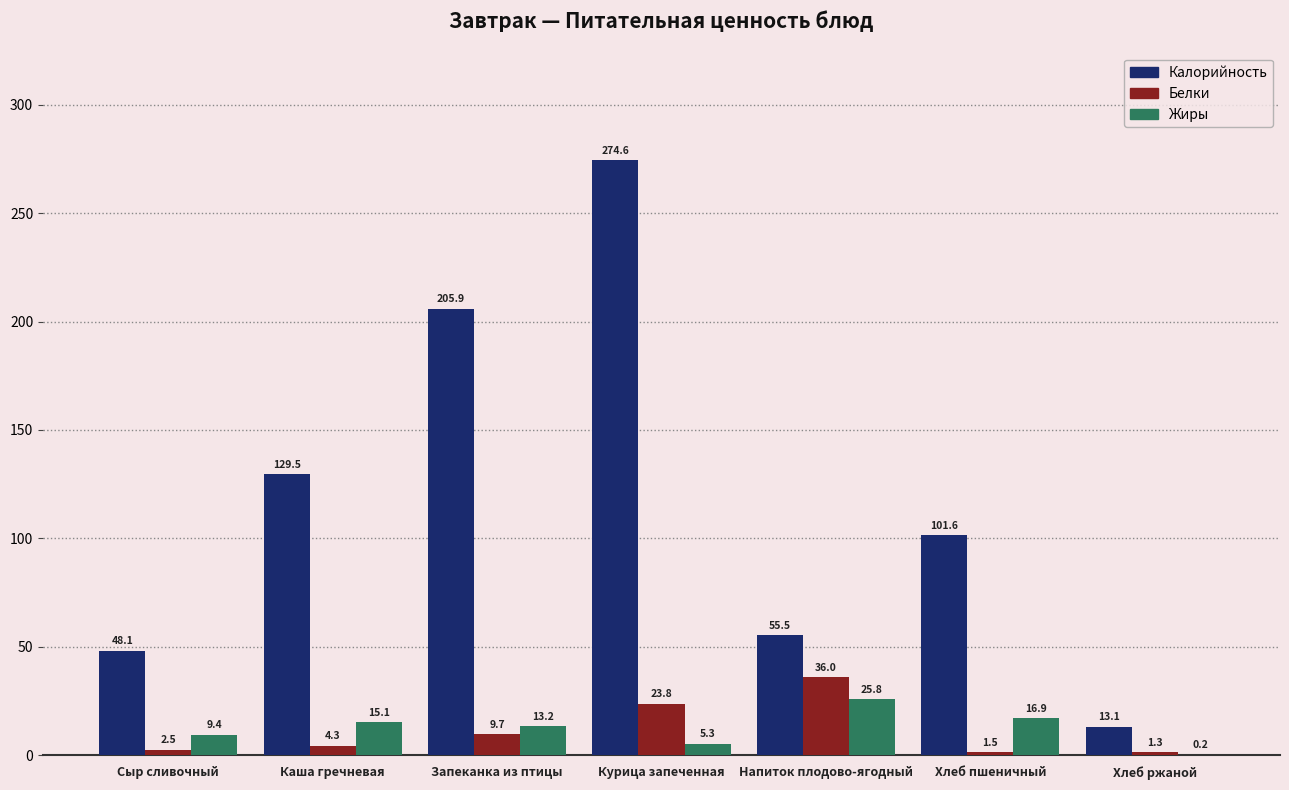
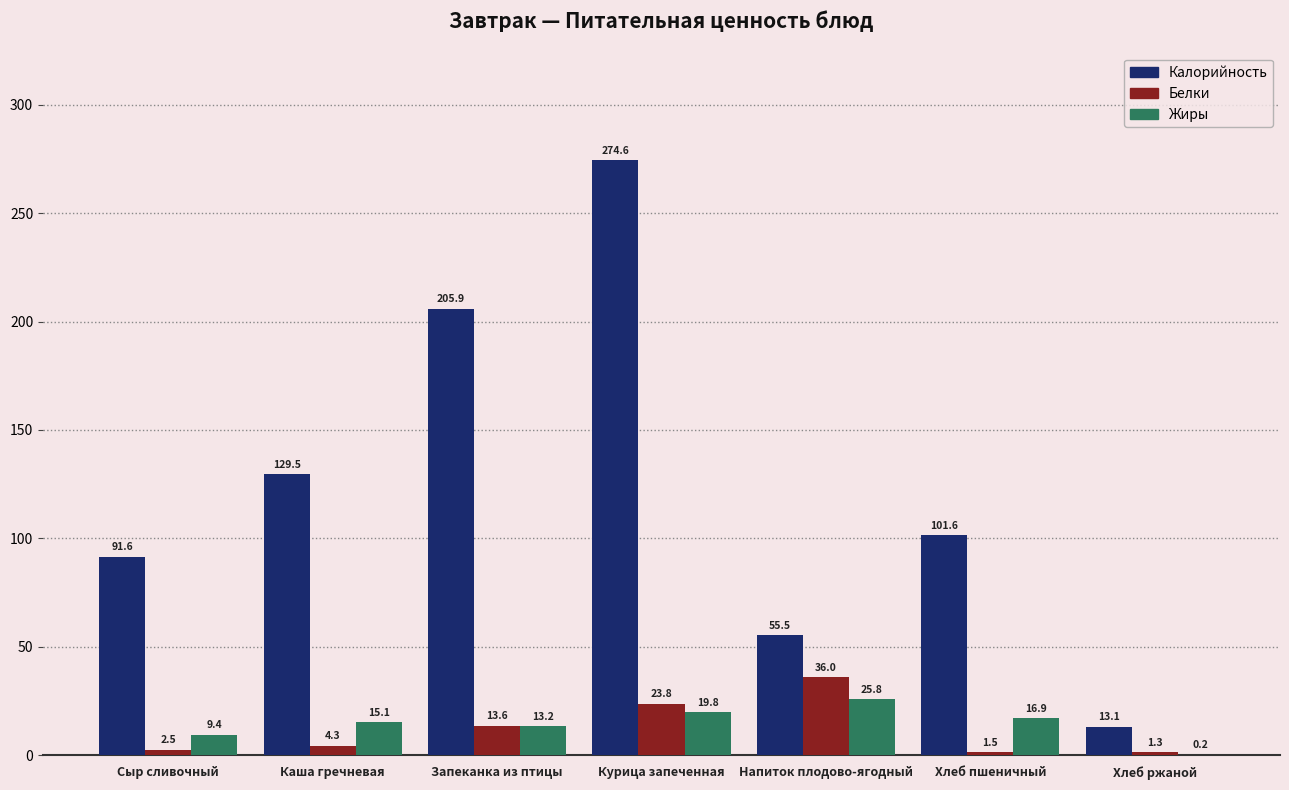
  {
    "Калорийность": {
-     "Сыр сливочный": 48.1,
+     "Сыр сливочный": 91.6,
      "Каша гречневая": 129.5,
      "Запеканка из птицы": 205.9,
      "Курица запеченная": 274.6,
      "Напиток плодово-ягодный": 55.5,
      "Хлеб пшеничный": 101.6,
      "Хлеб ржаной": 13.1
    },
    "Белки": {
      "Сыр сливочный": 2.5,
      "Каша гречневая": 4.3,
-     "Запеканка из птицы": 9.7,
+     "Запеканка из птицы": 13.6,
      "Курица запеченная": 23.8,
      "Напиток плодово-ягодный": 36.0,
      "Хлеб пшеничный": 1.5,
      "Хлеб ржаной": 1.3
    },
    "Жиры": {
      "Сыр сливочный": 9.4,
      "Каша гречневая": 15.1,
      "Запеканка из птицы": 13.2,
-     "Курица запеченная": 5.3,
+     "Курица запеченная": 19.8,
      "Напиток плодово-ягодный": 25.8,
      "Хлеб пшеничный": 16.9,
      "Хлеб ржаной": 0.2
    }
  }
